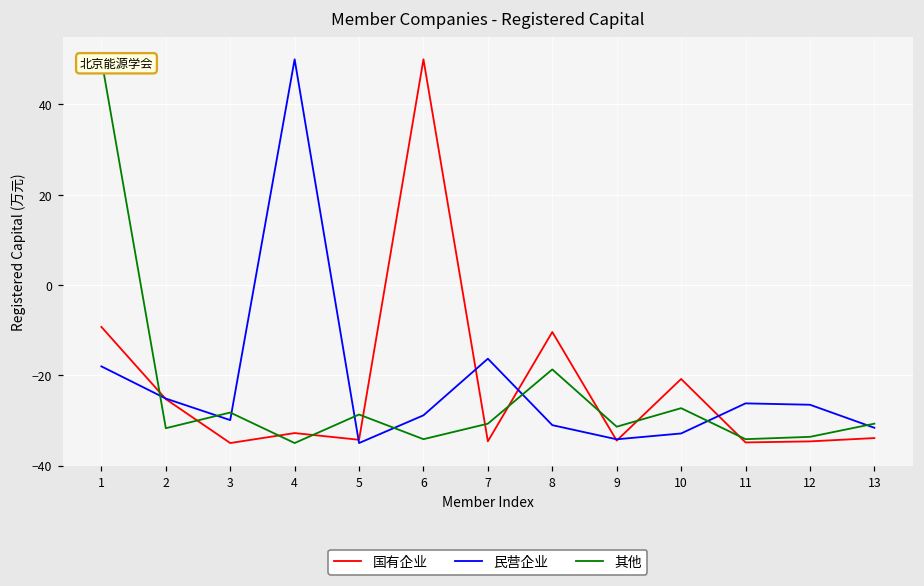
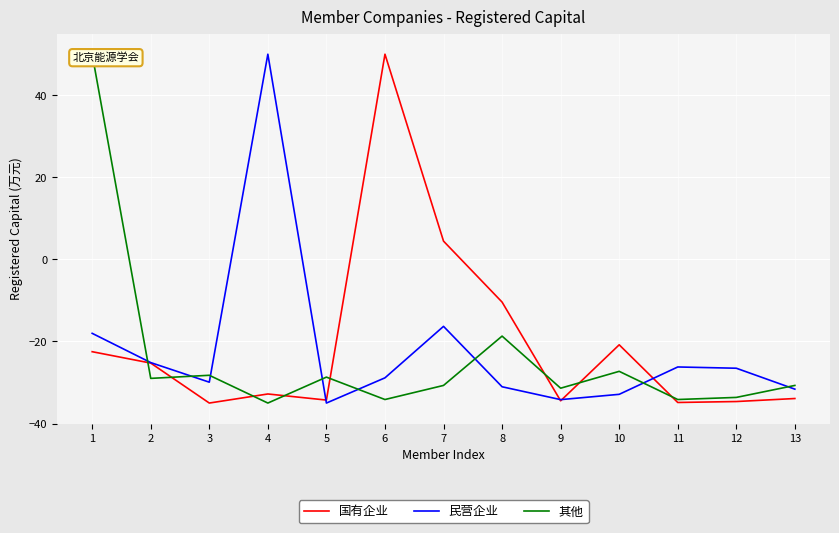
  {
    "国有企业": {
-     "1": -9,
+     "1": -22,
      "3": -35,
      "4": -33,
      "5": -34,
      "6": 50,
-     "7": -35,
+     "7": 4,
      "8": -10,
      "10": -21,
      "11": -35,
      "12": -35,
      "13": -34
    },
    "民营企业": {
      "1": -18,
      "3": -30,
      "4": 50,
      "5": -35,
      "6": -29,
      "7": -16,
      "8": -31,
      "10": -33,
      "11": -26,
      "12": -27,
      "13": -32
    },
    "其他": {
-     "2": -32,
+     "2": -29,
      "3": -28,
      "4": -35,
      "5": -29,
      "6": -34,
      "7": -31,
      "8": -19,
      "9": -31,
      "10": -27,
      "11": -34,
      "12": -34,
      "13": -31
    }
  }
